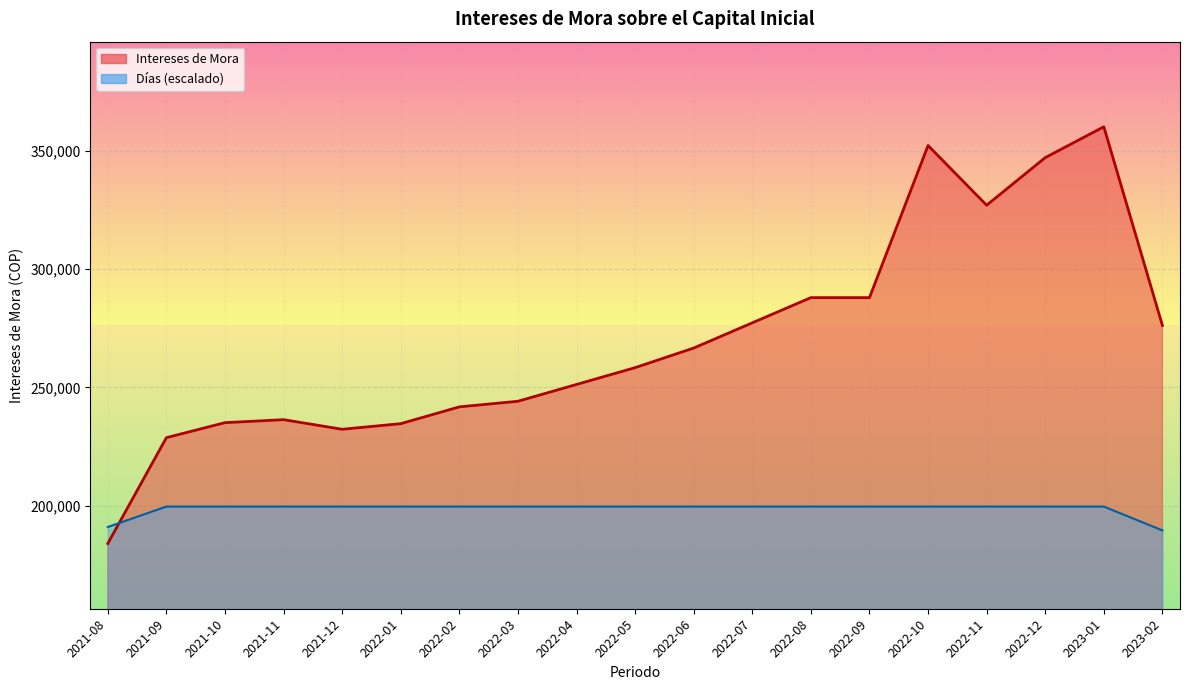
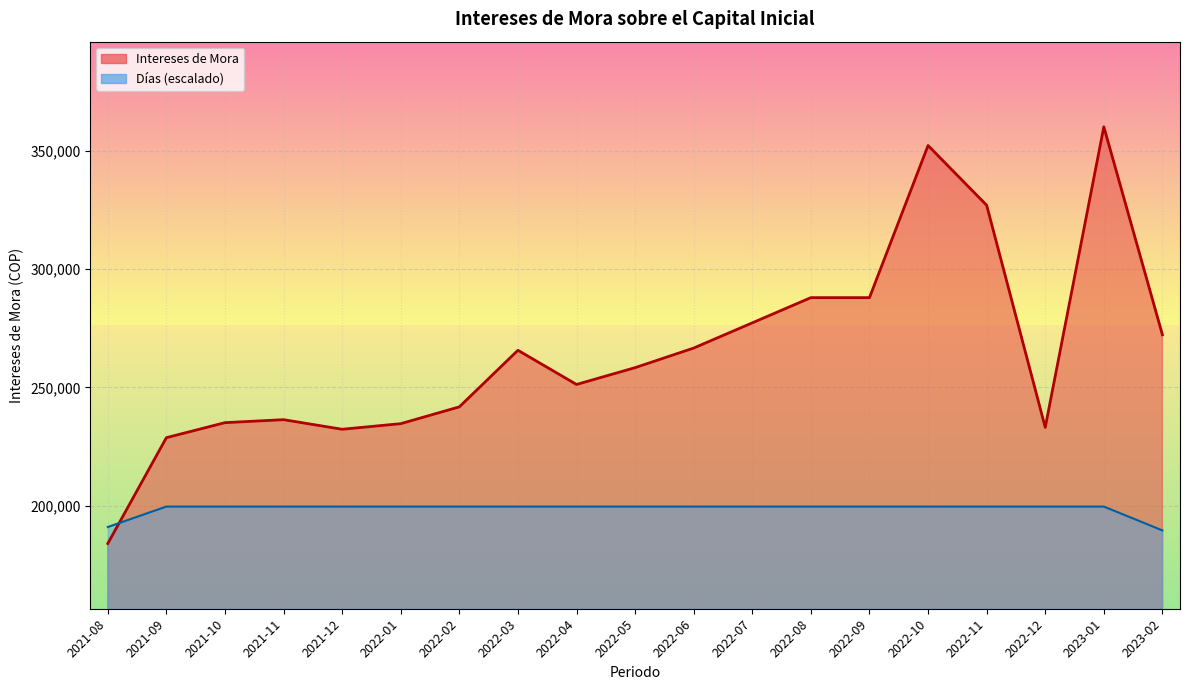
  {
    "Intereses de Mora": {
      "2021-08": "184,000",
      "2021-09": "229,000",
      "2021-10": "235,000",
      "2021-11": "236,000",
      "2021-12": "232,000",
      "2022-01": "235,000",
      "2022-02": "242,000",
-     "2022-03": "244,000",
+     "2022-03": "266,000",
      "2022-04": "251,000",
      "2022-05": "258,000",
      "2022-06": "267,000",
      "2022-07": "277,000",
      "2022-08": "288,000",
      "2022-09": "288,000",
      "2022-10": "352,000",
      "2022-11": "327,000",
-     "2022-12": "347,000",
+     "2022-12": "233,000",
      "2023-01": "360,000",
-     "2023-02": "276,000"
+     "2023-02": "272,000"
    },
    "Días (escalado)": {
      "2021-08": "191,000",
      "2021-09": "200,000",
      "2021-10": "200,000",
      "2021-11": "200,000",
      "2021-12": "200,000",
      "2022-01": "200,000",
      "2022-02": "200,000",
      "2022-03": "200,000",
      "2022-04": "200,000",
      "2022-05": "200,000",
      "2022-06": "200,000",
      "2022-07": "200,000",
      "2022-08": "200,000",
      "2022-09": "200,000",
      "2022-10": "200,000",
      "2022-11": "200,000",
      "2022-12": "200,000",
      "2023-01": "200,000",
      "2023-02": "189,000"
    }
  }
